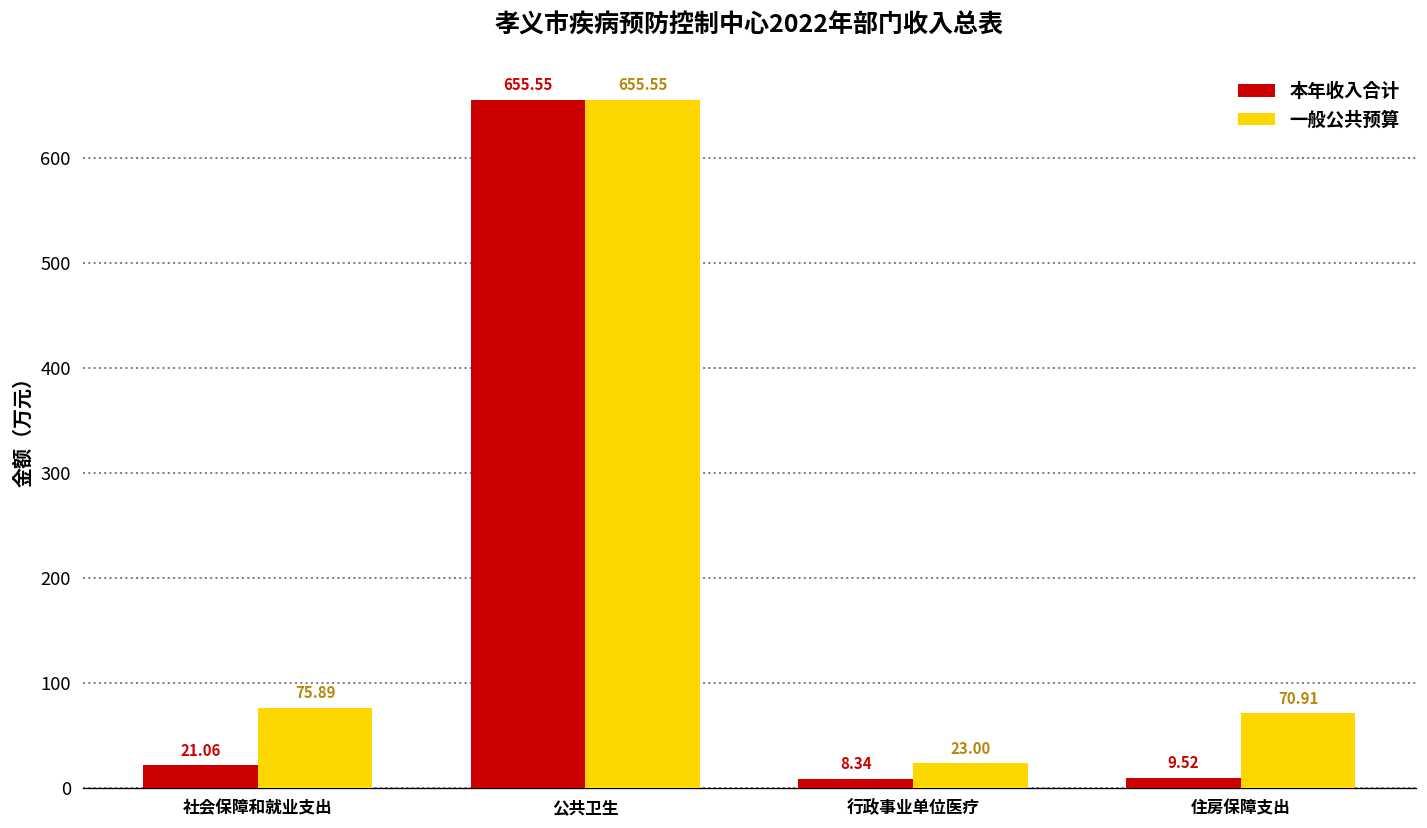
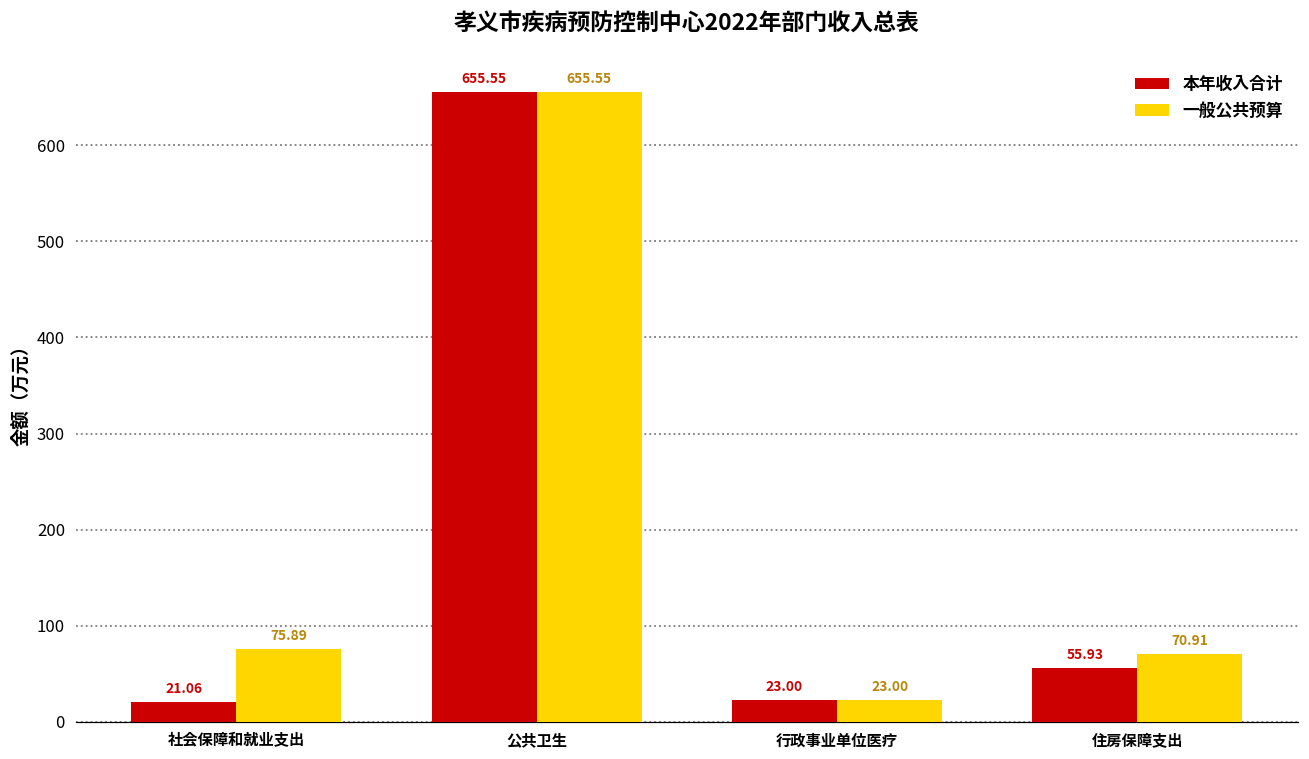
  {
    "本年收入合计": {
      "社会保障和就业支出": 21.06,
      "公共卫生": 655.55,
-     "行政事业单位医疗": 8.34,
-     "住房保障支出": 9.52
+     "行政事业单位医疗": 23.00,
+     "住房保障支出": 55.93
    },
    "一般公共预算": {
      "社会保障和就业支出": 75.89,
      "公共卫生": 655.55,
      "行政事业单位医疗": 23.00,
      "住房保障支出": 70.91
    }
  }
